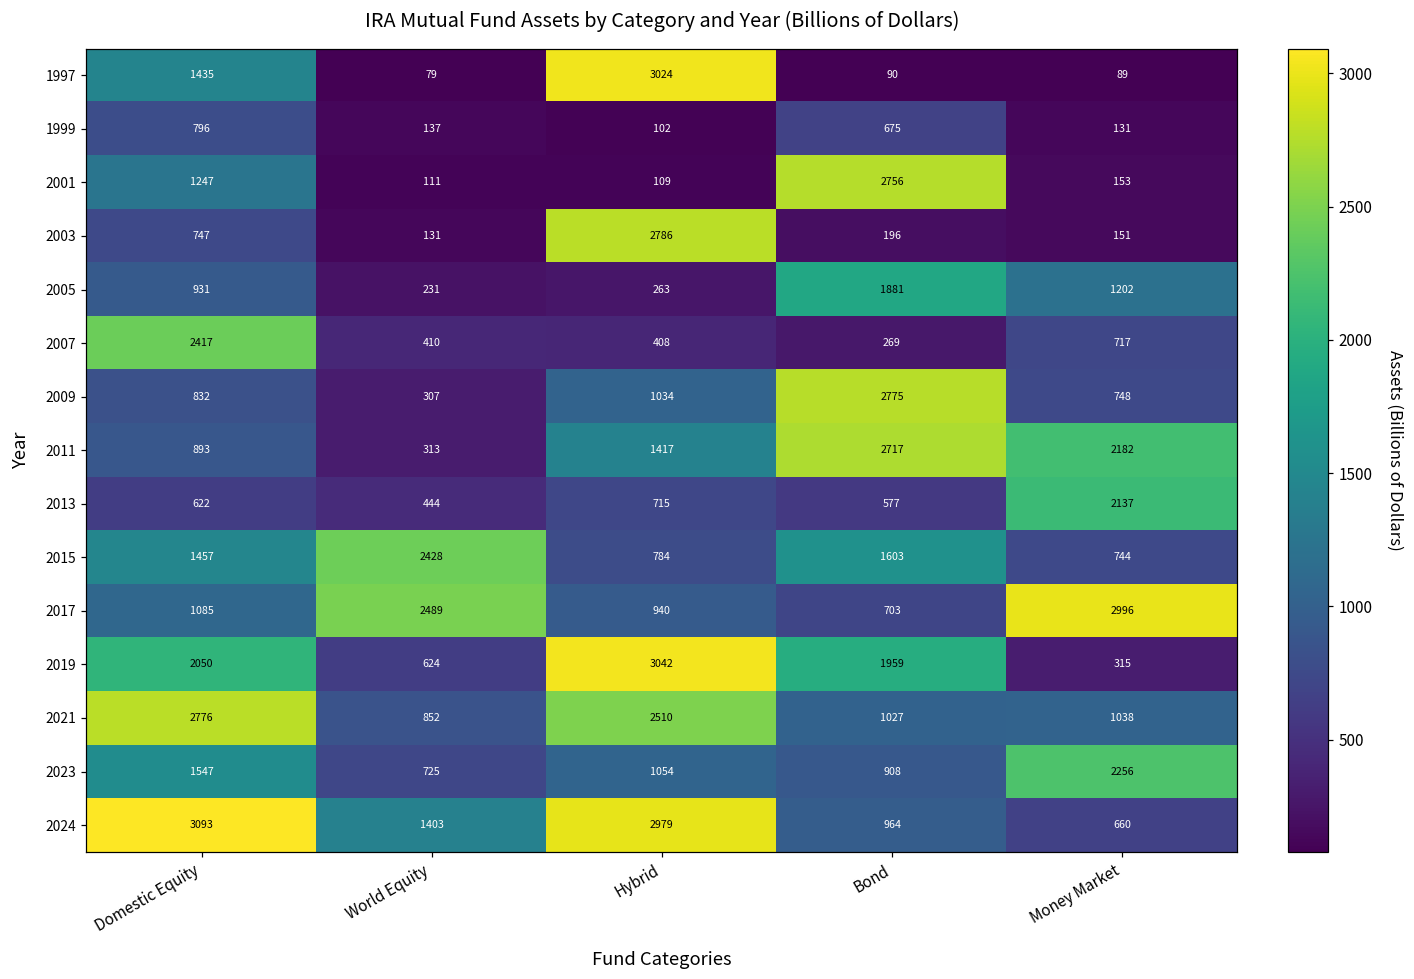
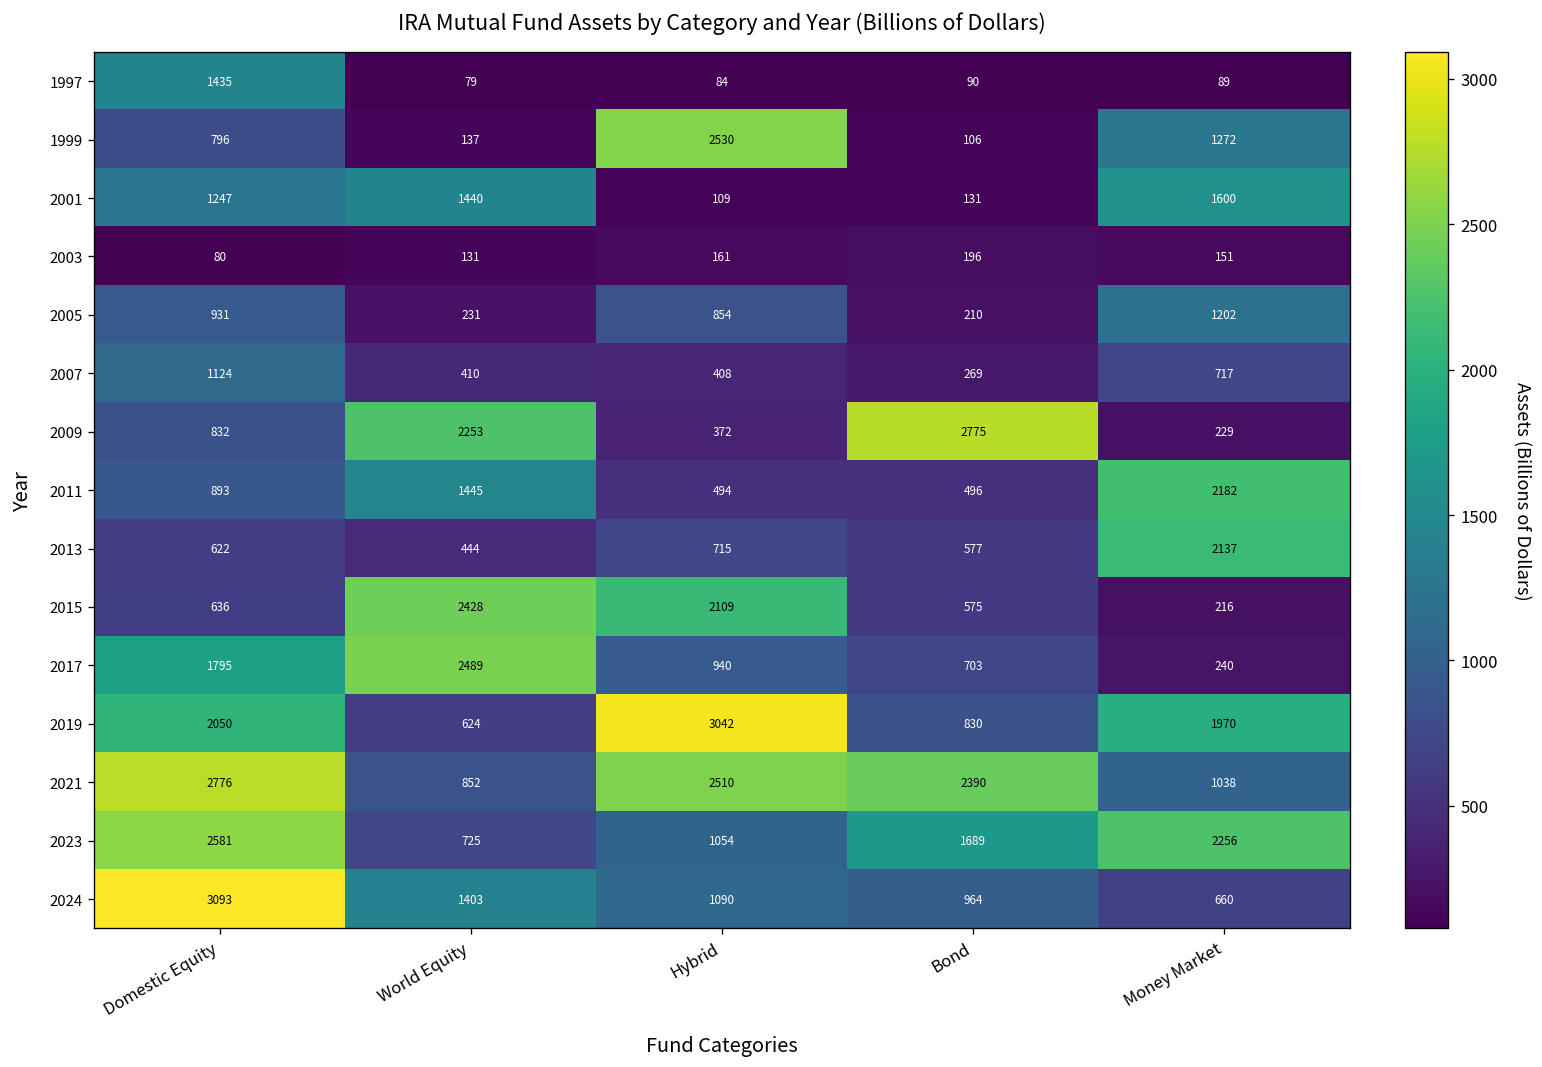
  {
    "1997": {
      "Domestic Equity": 1435,
      "World Equity": 79,
-     "Hybrid": 3024,
+     "Hybrid": 84,
      "Bond": 90,
      "Money Market": 89
    },
    "1999": {
      "Domestic Equity": 796,
      "World Equity": 137,
-     "Hybrid": 102,
-     "Bond": 675,
-     "Money Market": 131
+     "Hybrid": 2530,
+     "Bond": 106,
+     "Money Market": 1272
    },
    "2001": {
      "Domestic Equity": 1247,
-     "World Equity": 111,
+     "World Equity": 1440,
      "Hybrid": 109,
-     "Bond": 2756,
-     "Money Market": 153
+     "Bond": 131,
+     "Money Market": 1600
    },
    "2003": {
-     "Domestic Equity": 747,
+     "Domestic Equity": 80,
      "World Equity": 131,
-     "Hybrid": 2786,
+     "Hybrid": 161,
      "Bond": 196,
      "Money Market": 151
    },
    "2005": {
      "Domestic Equity": 931,
      "World Equity": 231,
-     "Hybrid": 263,
-     "Bond": 1881,
+     "Hybrid": 854,
+     "Bond": 210,
      "Money Market": 1202
    },
    "2007": {
-     "Domestic Equity": 2417,
+     "Domestic Equity": 1124,
      "World Equity": 410,
      "Hybrid": 408,
      "Bond": 269,
      "Money Market": 717
    },
    "2009": {
      "Domestic Equity": 832,
-     "World Equity": 307,
-     "Hybrid": 1034,
+     "World Equity": 2253,
+     "Hybrid": 372,
      "Bond": 2775,
-     "Money Market": 748
+     "Money Market": 229
    },
    "2011": {
      "Domestic Equity": 893,
-     "World Equity": 313,
-     "Hybrid": 1417,
-     "Bond": 2717,
+     "World Equity": 1445,
+     "Hybrid": 494,
+     "Bond": 496,
      "Money Market": 2182
    },
    "2013": {
      "Domestic Equity": 622,
      "World Equity": 444,
      "Hybrid": 715,
      "Bond": 577,
      "Money Market": 2137
    },
    "2015": {
-     "Domestic Equity": 1457,
+     "Domestic Equity": 636,
      "World Equity": 2428,
-     "Hybrid": 784,
-     "Bond": 1603,
-     "Money Market": 744
+     "Hybrid": 2109,
+     "Bond": 575,
+     "Money Market": 216
    },
    "2017": {
-     "Domestic Equity": 1085,
+     "Domestic Equity": 1795,
      "World Equity": 2489,
      "Hybrid": 940,
      "Bond": 703,
-     "Money Market": 2996
+     "Money Market": 240
    },
    "2019": {
      "Domestic Equity": 2050,
      "World Equity": 624,
      "Hybrid": 3042,
-     "Bond": 1959,
-     "Money Market": 315
+     "Bond": 830,
+     "Money Market": 1970
    },
    "2021": {
      "Domestic Equity": 2776,
      "World Equity": 852,
      "Hybrid": 2510,
-     "Bond": 1027,
+     "Bond": 2390,
      "Money Market": 1038
    },
    "2023": {
-     "Domestic Equity": 1547,
+     "Domestic Equity": 2581,
      "World Equity": 725,
      "Hybrid": 1054,
-     "Bond": 908,
+     "Bond": 1689,
      "Money Market": 2256
    },
    "2024": {
      "Domestic Equity": 3093,
      "World Equity": 1403,
-     "Hybrid": 2979,
+     "Hybrid": 1090,
      "Bond": 964,
      "Money Market": 660
    }
  }
